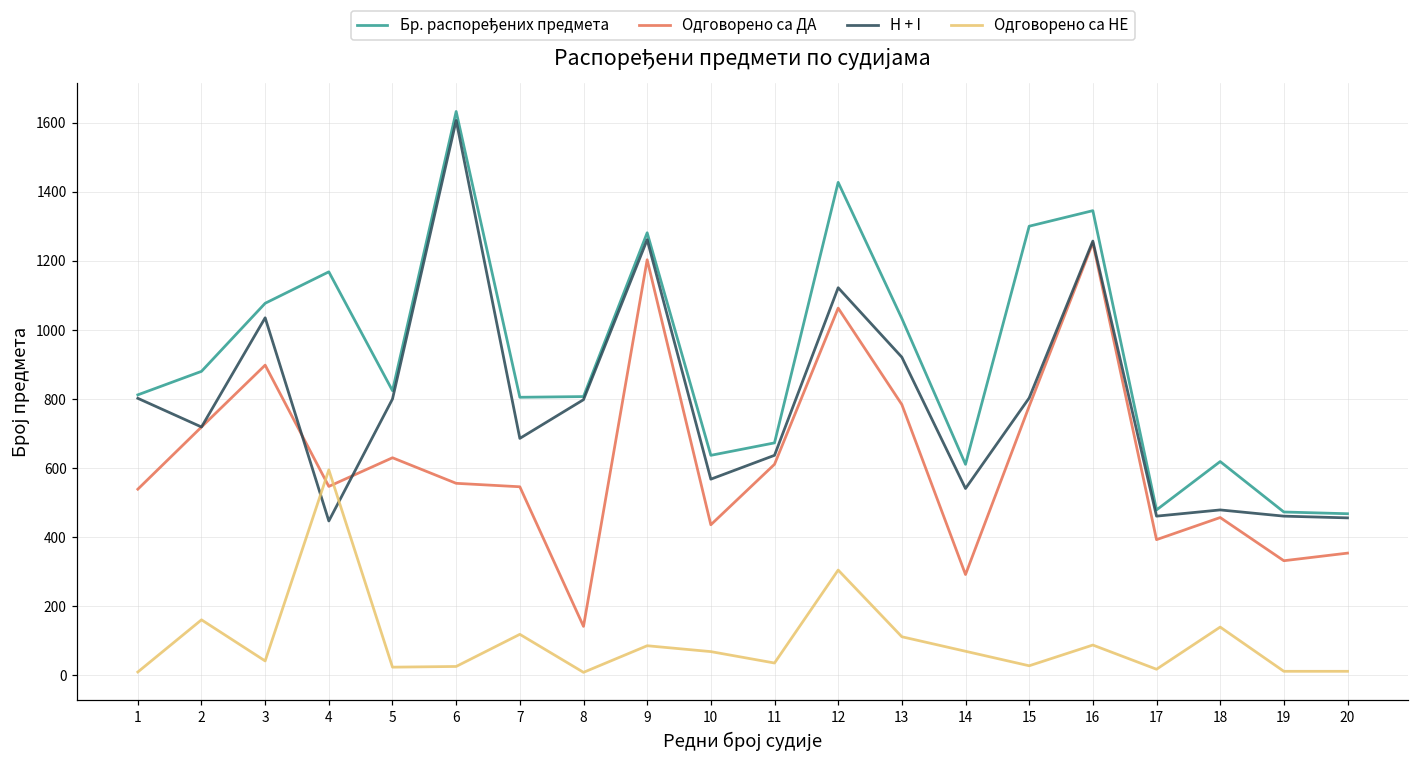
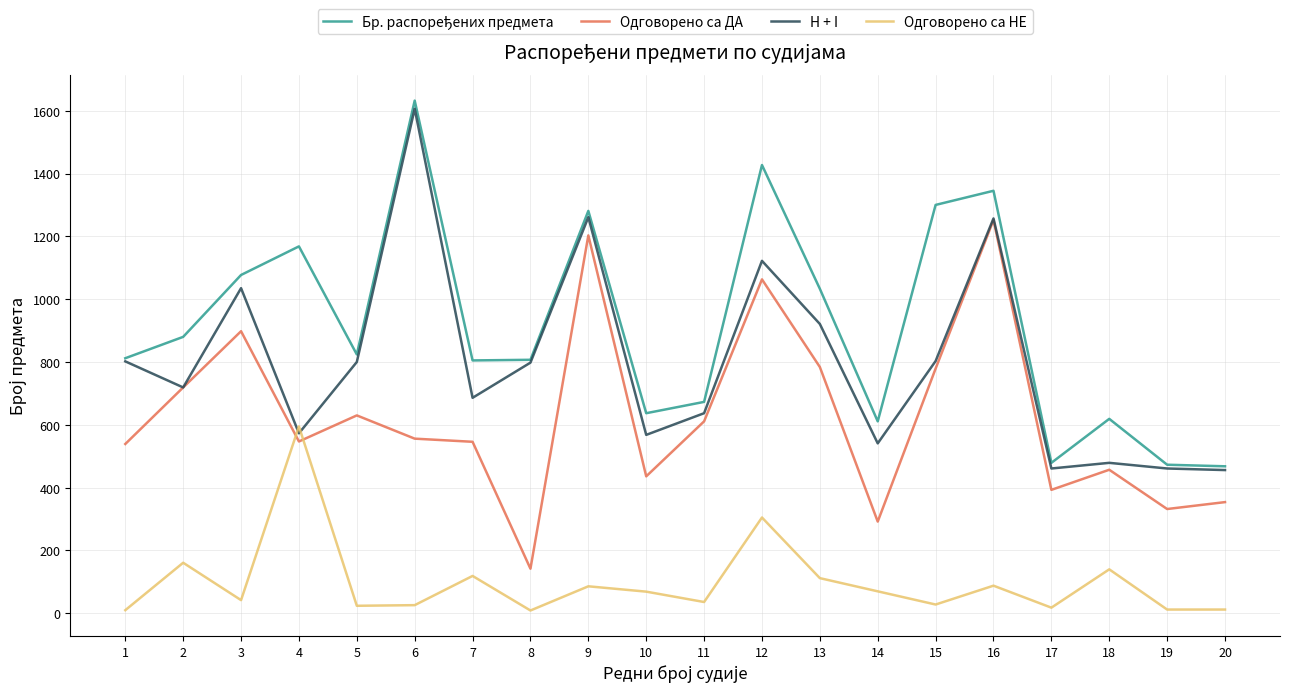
  {
    "Бр. распоређених предмета": {
      "1": 810,
      "2": 880,
      "3": 1080,
      "4": 1170,
      "5": 820,
      "6": 1630,
      "7": 810,
      "8": 810,
      "9": 1280,
      "10": 640,
      "11": 670,
      "12": 1430,
      "13": 1030,
      "14": 610,
      "15": 1300,
      "16": 1350,
      "17": 480,
      "18": 620,
      "19": 470,
      "20": 470
    },
    "Одговорено са ДА": {
      "1": 540,
      "3": 900,
      "4": 550,
      "5": 630,
      "6": 560,
      "7": 550,
      "8": 140,
      "9": 1200,
      "10": 440,
      "11": 610,
      "12": 1060,
      "13": 780,
      "14": 290,
      "15": 780,
      "17": 390,
      "18": 460,
      "19": 330,
      "20": 350
    },
    "H + I": {
      "1": 800,
      "3": 1040,
-     "4": 450,
+     "4": 570,
      "5": 800,
      "6": 1610,
      "7": 690,
      "8": 800,
      "9": 1260,
      "10": 570,
      "11": 640,
      "12": 1120,
      "13": 920,
      "14": 540,
      "15": 800,
      "17": 460,
      "18": 480,
      "19": 460,
      "20": 460
    },
    "Одговорено са НЕ": {
      "1": 10,
      "2": 160,
      "3": 40,
      "4": 600,
      "5": 20,
      "6": 30,
      "7": 120,
      "8": 10,
      "9": 90,
      "10": 70,
      "11": 40,
      "12": 310,
      "13": 110,
      "14": 70,
      "15": 30,
      "16": 90,
      "17": 20,
      "18": 140,
      "19": 10,
      "20": 10
    }
  }
